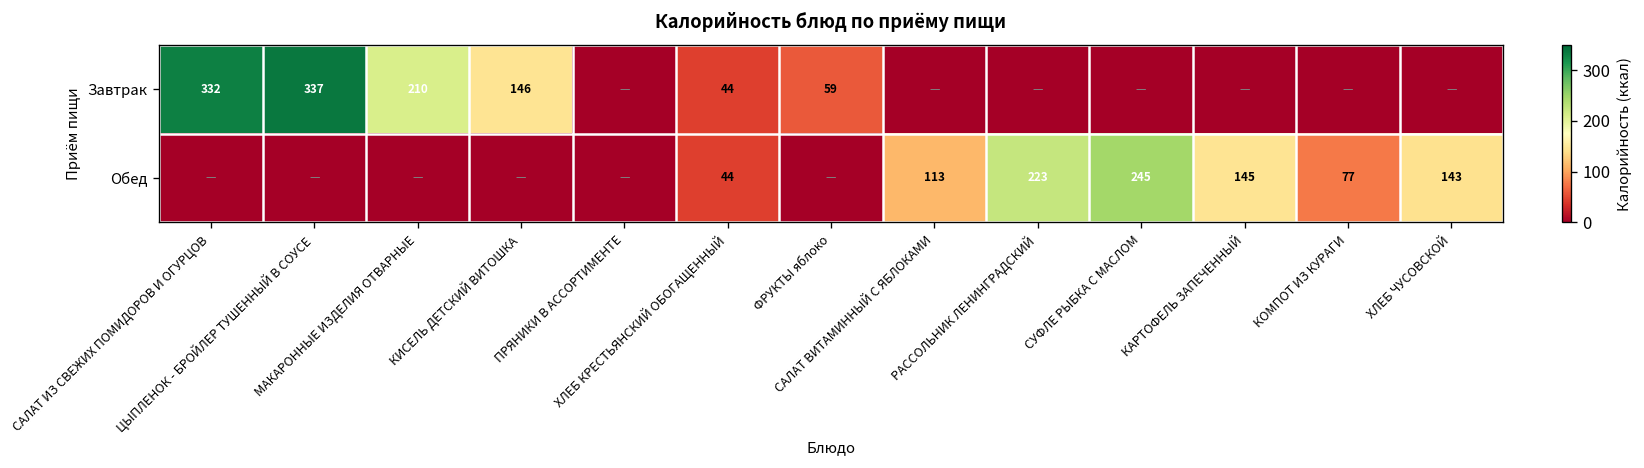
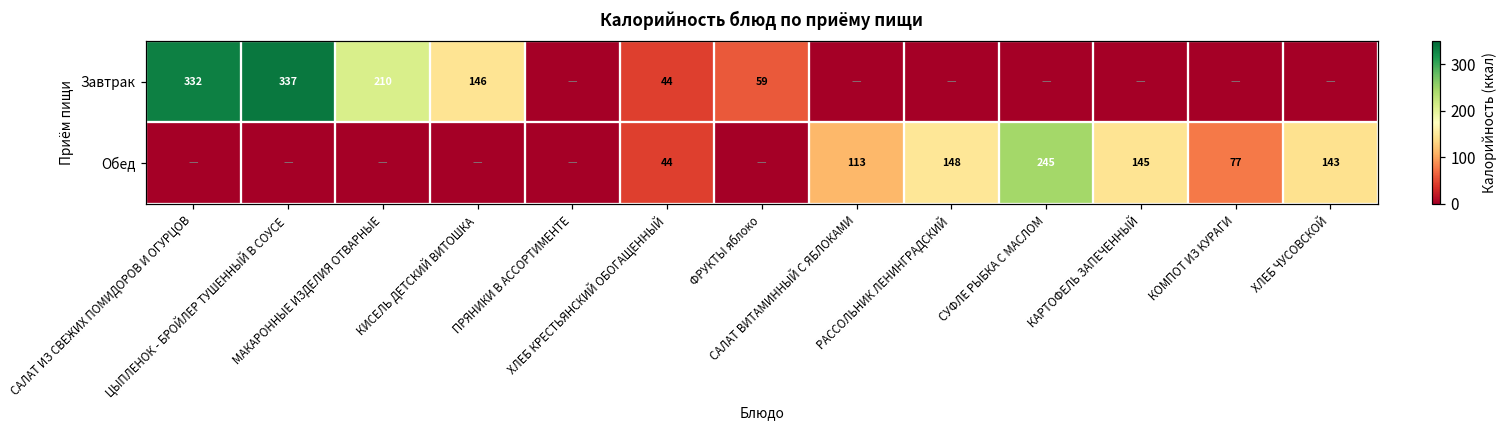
  {
    "Завтрак": {
      "САЛАТ ИЗ СВЕЖИХ ПОМИДОРОВ И ОГУРЦОВ": 332,
      "ЦЫПЛЕНОК - БРОЙЛЕР ТУШЕННЫЙ В СОУСЕ": 337,
      "МАКАРОННЫЕ ИЗДЕЛИЯ ОТВАРНЫЕ": 210,
      "КИСЕЛЬ ДЕТСКИЙ ВИТОШКА": 146,
      "ХЛЕБ КРЕСТЬЯНСКИЙ ОБОГАЩЕННЫЙ": 44,
      "ФРУКТЫ яблоко": 59
    },
    "Обед": {
      "ХЛЕБ КРЕСТЬЯНСКИЙ ОБОГАЩЕННЫЙ": 44,
      "САЛАТ ВИТАМИННЫЙ С ЯБЛОКАМИ": 113,
-     "РАССОЛЬНИК ЛЕНИНГРАДСКИЙ": 223,
+     "РАССОЛЬНИК ЛЕНИНГРАДСКИЙ": 148,
      "СУФЛЕ РЫБКА С МАСЛОМ": 245,
      "КАРТОФЕЛЬ ЗАПЕЧЕННЫЙ": 145,
      "КОМПОТ ИЗ КУРАГИ": 77,
      "ХЛЕБ ЧУСОВСКОЙ": 143
    }
  }
